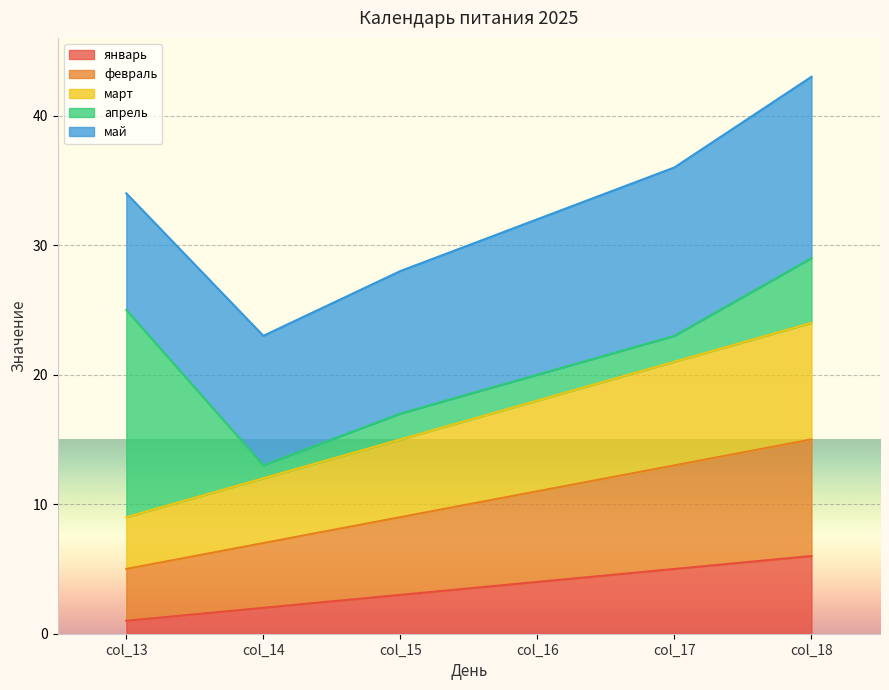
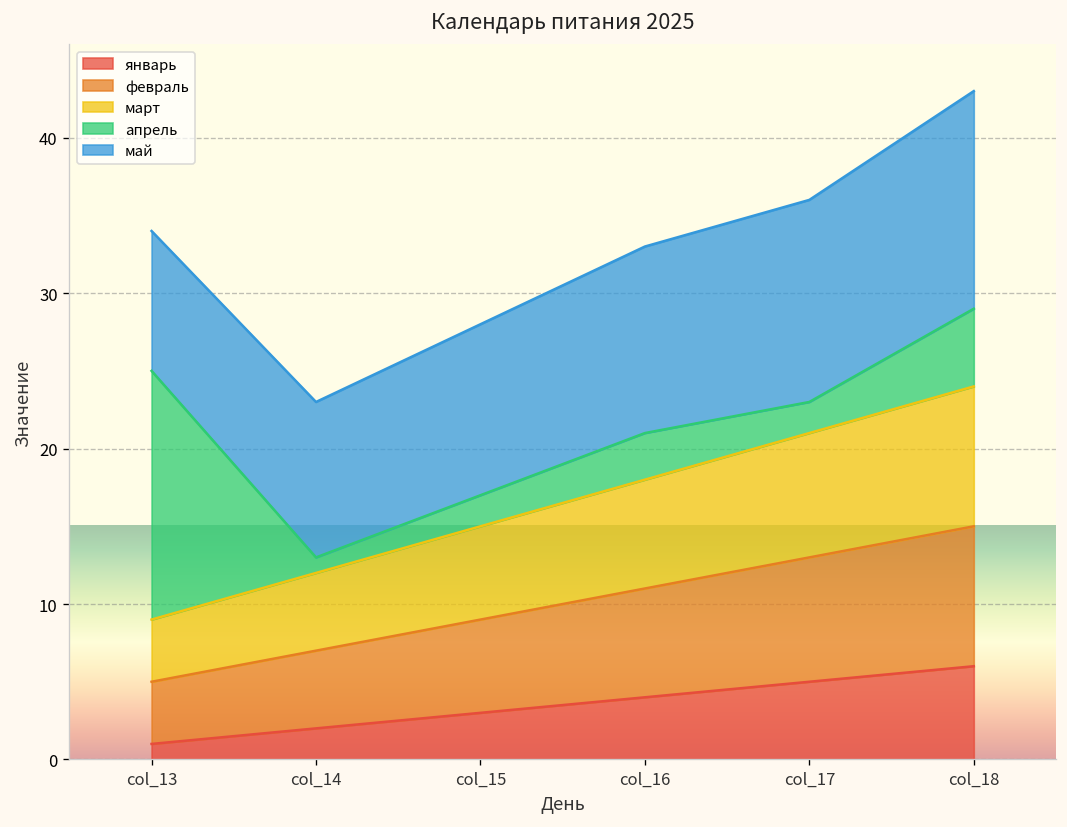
  {
    "март": {
      "col_13": 4,
      "col_14": 5,
      "col_15": 6,
      "col_16": 7,
      "col_17": 8,
      "col_18": 9
    },
    "апрель": {
      "col_13": 16,
      "col_14": 1,
      "col_15": 2,
-     "col_16": 2,
+     "col_16": 3,
      "col_17": 2,
      "col_18": 5
    },
    "май": {
      "col_13": 9,
      "col_14": 10,
      "col_15": 11,
      "col_16": 12,
      "col_17": 13,
      "col_18": 14
    }
  }
